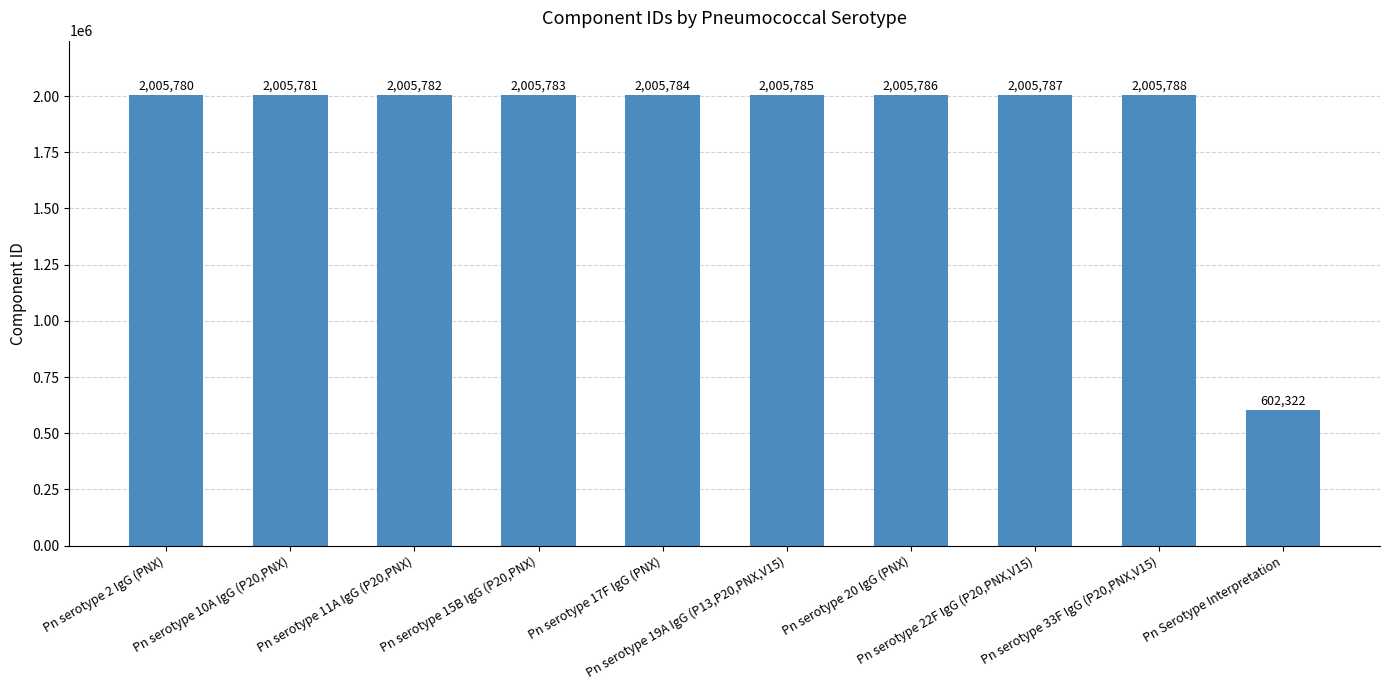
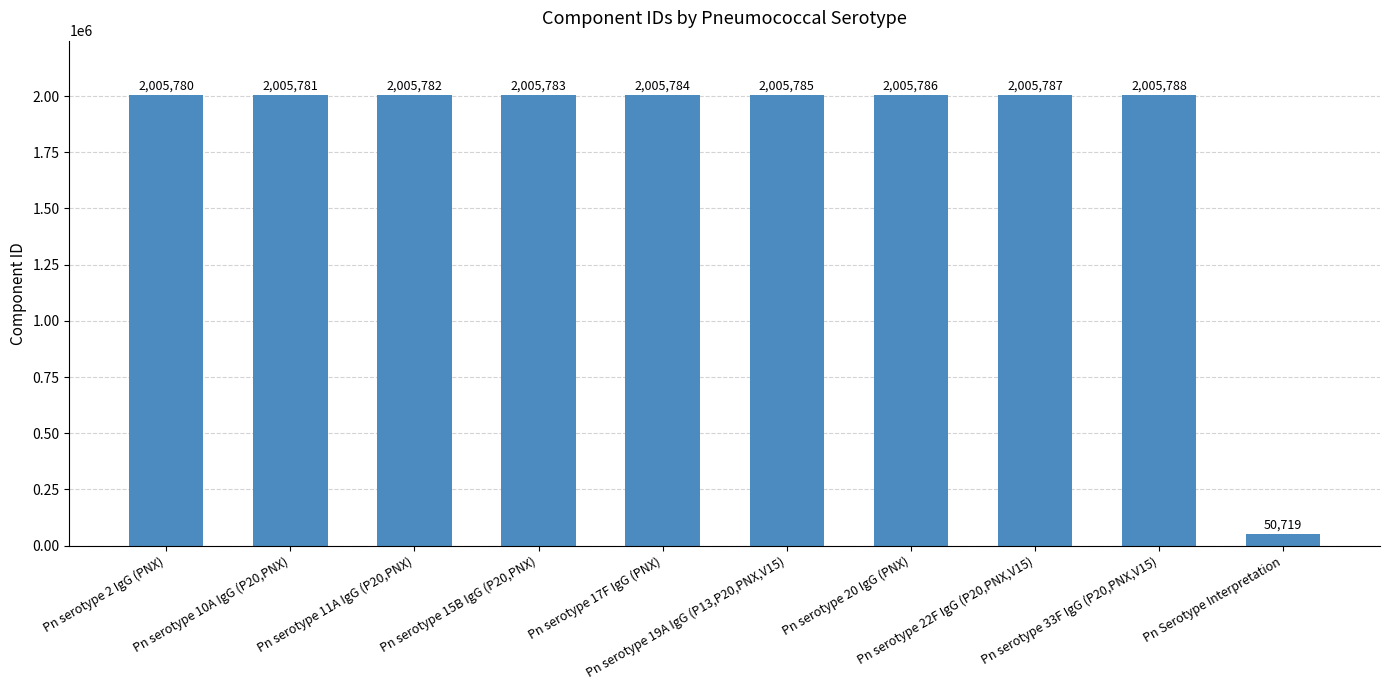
  {
    "Pn serotype 2 IgG (PNX)": "2,005,780",
    "Pn serotype 10A IgG (P20,PNX)": "2,005,781",
    "Pn serotype 11A IgG (P20,PNX)": "2,005,782",
    "Pn serotype 15B IgG (P20,PNX)": "2,005,783",
    "Pn serotype 17F IgG (PNX)": "2,005,784",
    "Pn serotype 19A IgG (P13,P20,PNX,V15)": "2,005,785",
    "Pn serotype 20 IgG (PNX)": "2,005,786",
    "Pn serotype 22F IgG (P20,PNX,V15)": "2,005,787",
    "Pn serotype 33F IgG (P20,PNX,V15)": "2,005,788",
-   "Pn Serotype Interpretation": "602,322"
+   "Pn Serotype Interpretation": "50,719"
  }
